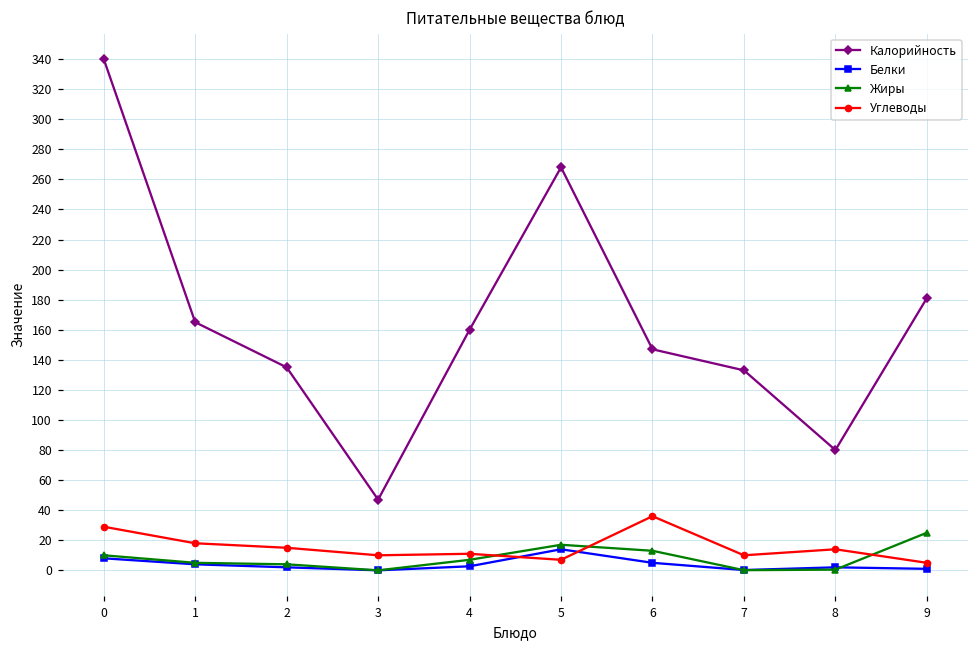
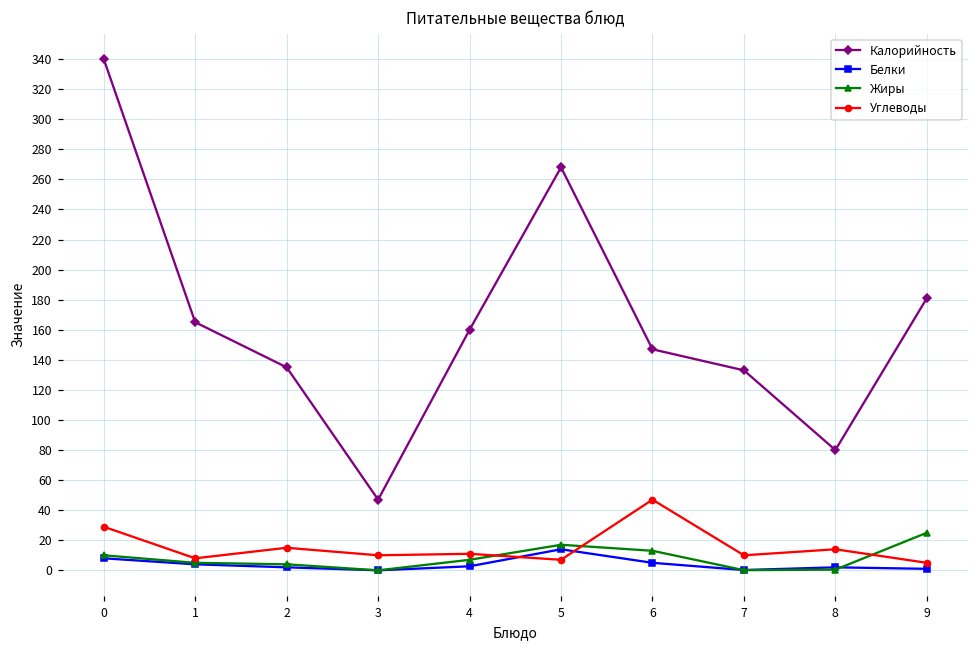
  {
    "Калорийность": {
      "0": 340,
      "1": 165,
      "2": 135,
      "3": 47,
      "4": 160,
      "5": 268,
      "6": 147,
      "7": 133,
      "8": 80,
      "9": 181
    },
    "Белки": {
      "0": 8,
      "2": 2,
      "4": 3,
      "5": 14,
      "6": 5,
      "9": 1
    },
    "Жиры": {
      "0": 10,
      "2": 4,
      "4": 7,
      "5": 17,
      "6": 13,
      "9": 25
    },
    "Углеводы": {
      "0": 29,
-     "1": 18,
+     "1": 8,
      "2": 15,
      "3": 10,
      "4": 11,
      "5": 7,
-     "6": 36,
+     "6": 47,
      "7": 10,
      "8": 14,
      "9": 5
    }
  }
